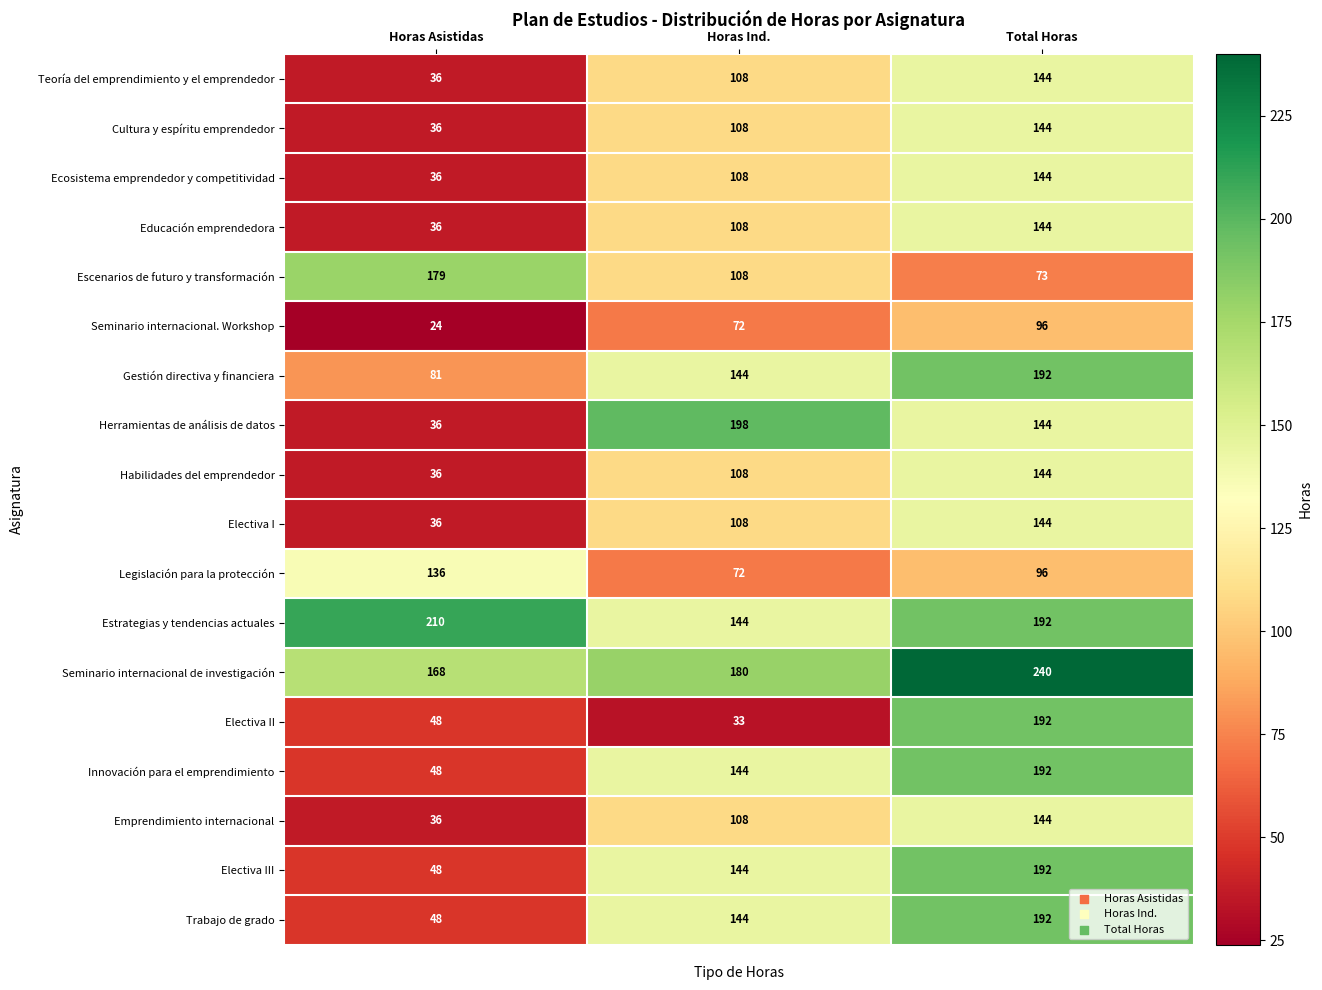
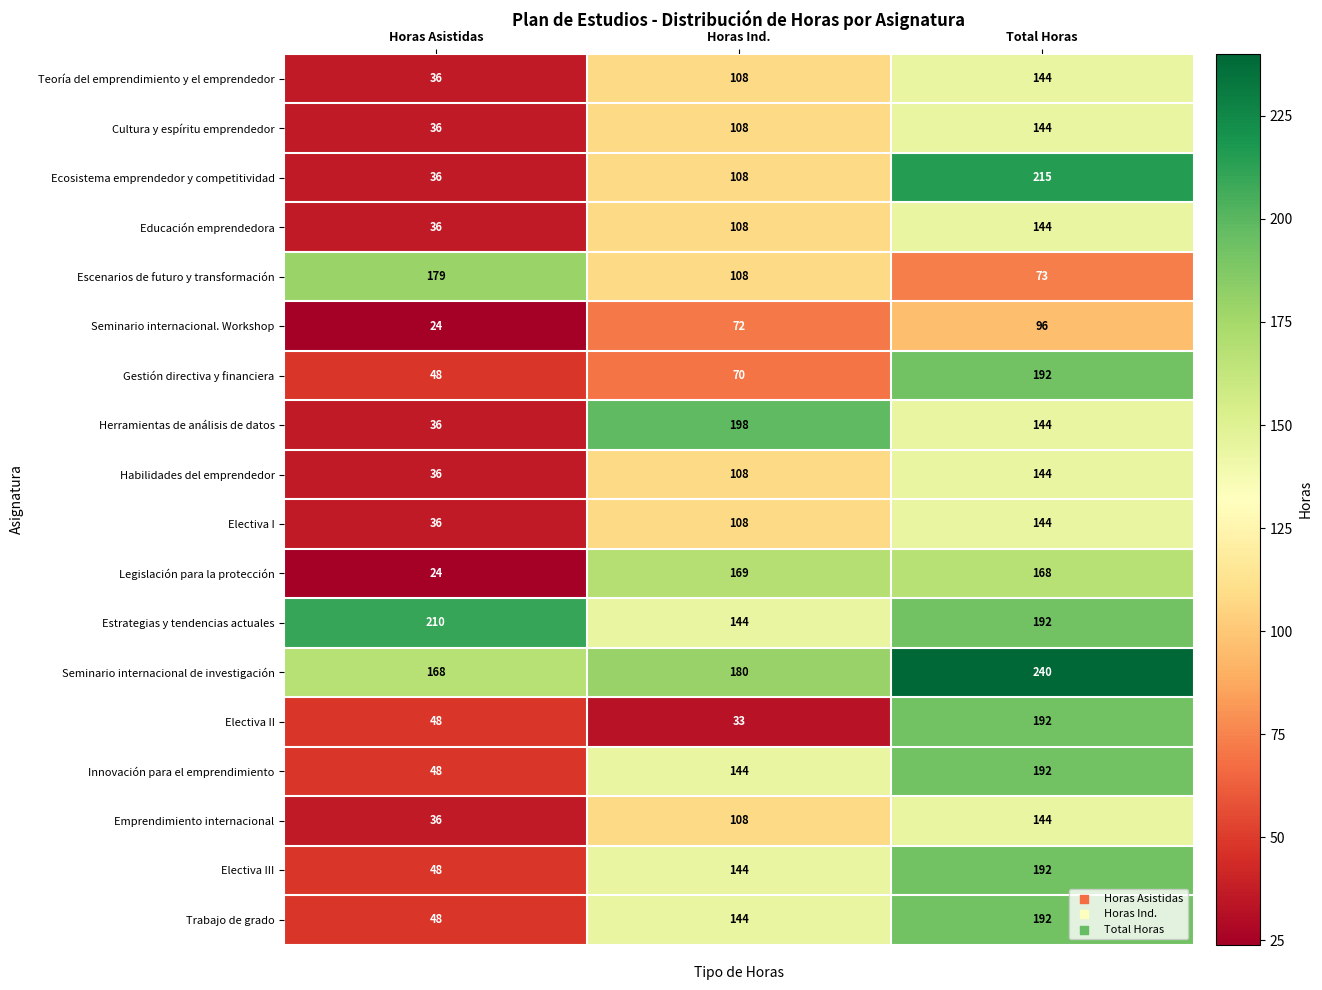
  {
    "Teoría del emprendimiento y el emprendedor": {
      "Horas Asistidas": 36,
      "Horas Ind.": 108,
      "Total Horas": 144
    },
    "Cultura y espíritu emprendedor": {
      "Horas Asistidas": 36,
      "Horas Ind.": 108,
      "Total Horas": 144
    },
    "Ecosistema emprendedor y competitividad": {
      "Horas Asistidas": 36,
      "Horas Ind.": 108,
-     "Total Horas": 144
+     "Total Horas": 215
    },
    "Educación emprendedora": {
      "Horas Asistidas": 36,
      "Horas Ind.": 108,
      "Total Horas": 144
    },
    "Escenarios de futuro y transformación": {
      "Horas Asistidas": 179,
      "Horas Ind.": 108,
      "Total Horas": 73
    },
    "Seminario internacional. Workshop": {
      "Horas Asistidas": 24,
      "Horas Ind.": 72,
      "Total Horas": 96
    },
    "Gestión directiva y financiera": {
-     "Horas Asistidas": 81,
-     "Horas Ind.": 144,
+     "Horas Asistidas": 48,
+     "Horas Ind.": 70,
      "Total Horas": 192
    },
    "Herramientas de análisis de datos": {
      "Horas Asistidas": 36,
      "Horas Ind.": 198,
      "Total Horas": 144
    },
    "Habilidades del emprendedor": {
      "Horas Asistidas": 36,
      "Horas Ind.": 108,
      "Total Horas": 144
    },
    "Electiva I": {
      "Horas Asistidas": 36,
      "Horas Ind.": 108,
      "Total Horas": 144
    },
    "Legislación para la protección": {
-     "Horas Asistidas": 136,
-     "Horas Ind.": 72,
-     "Total Horas": 96
+     "Horas Asistidas": 24,
+     "Horas Ind.": 169,
+     "Total Horas": 168
    },
    "Estrategias y tendencias actuales": {
      "Horas Asistidas": 210,
      "Horas Ind.": 144,
      "Total Horas": 192
    },
    "Seminario internacional de investigación": {
      "Horas Asistidas": 168,
      "Horas Ind.": 180,
      "Total Horas": 240
    },
    "Electiva II": {
      "Horas Asistidas": 48,
      "Horas Ind.": 33,
      "Total Horas": 192
    },
    "Innovación para el emprendimiento": {
      "Horas Asistidas": 48,
      "Horas Ind.": 144,
      "Total Horas": 192
    },
    "Emprendimiento internacional": {
      "Horas Asistidas": 36,
      "Horas Ind.": 108,
      "Total Horas": 144
    },
    "Electiva III": {
      "Horas Asistidas": 48,
      "Horas Ind.": 144,
      "Total Horas": 192
    },
    "Trabajo de grado": {
      "Horas Asistidas": 48,
      "Horas Ind.": 144,
      "Total Horas": 192
    }
  }
